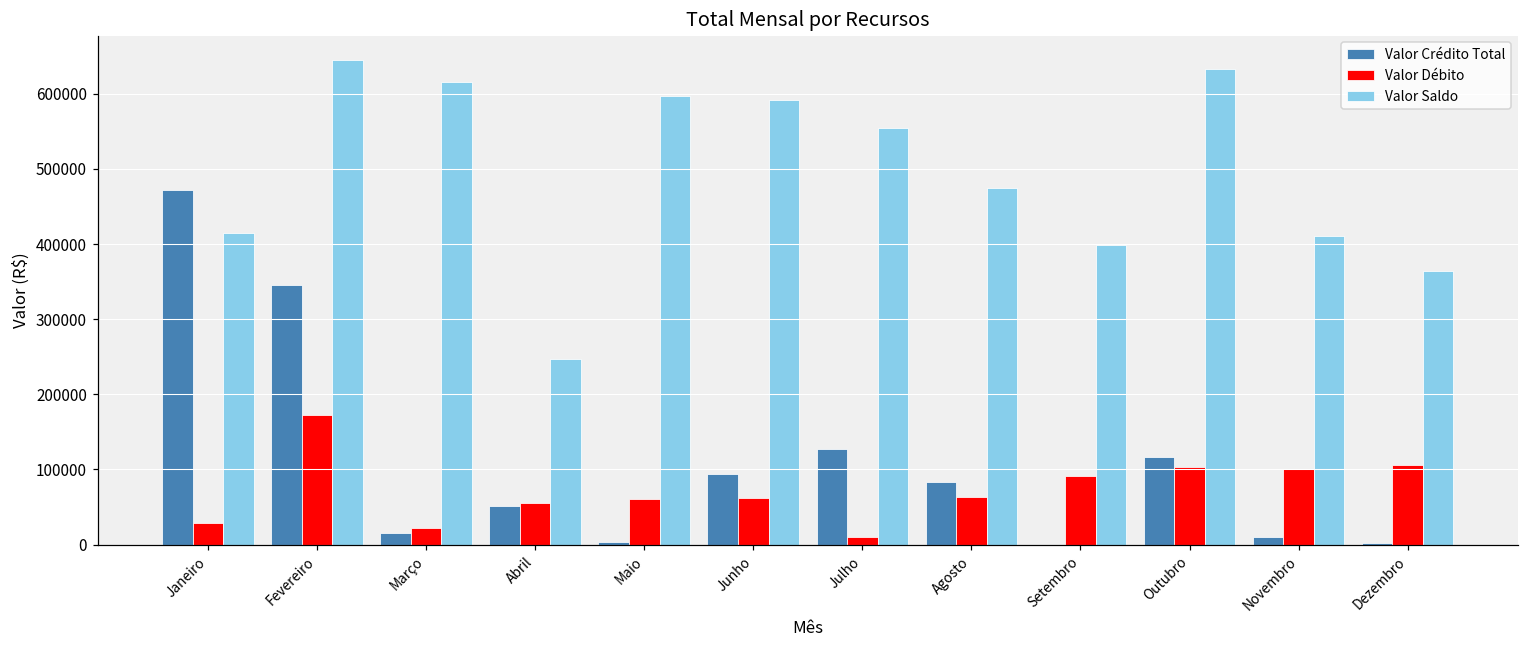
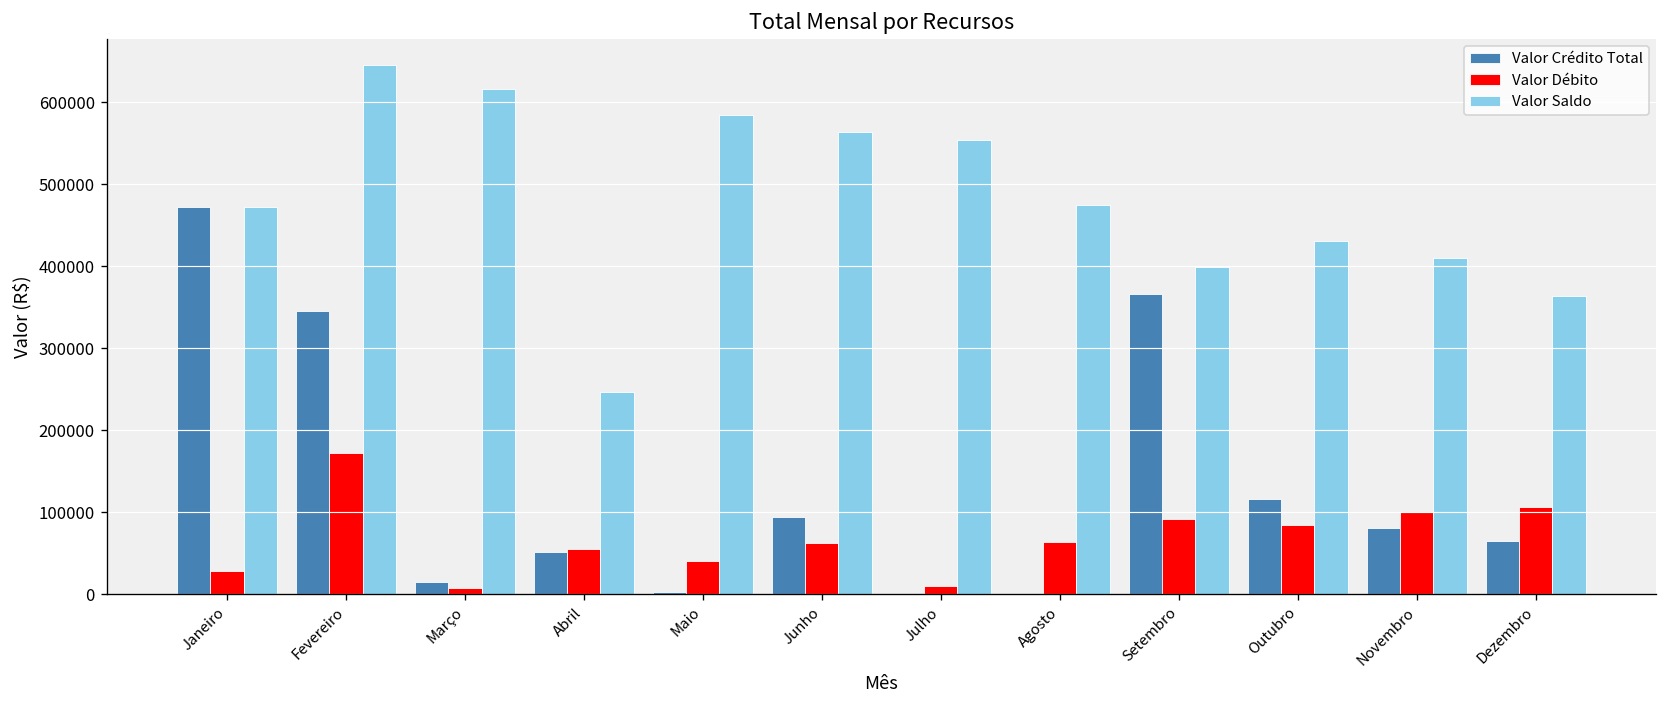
  {
    "Valor Crédito Total": {
      "Janeiro": 470000,
      "Fevereiro": 350000,
      "Março": 20000,
      "Abril": 50000,
      "Junho": 90000,
-     "Julho": 130000,
-     "Agosto": 80000,
-     "Setembro": 0,
+     "Julho": 0,
+     "Agosto": 0,
+     "Setembro": 370000,
      "Outubro": 120000,
-     "Novembro": 10000,
-     "Dezembro": 0
+     "Novembro": 80000,
+     "Dezembro": 60000
    },
    "Valor Débito": {
      "Janeiro": 30000,
      "Fevereiro": 170000,
-     "Março": 20000,
+     "Março": 10000,
      "Abril": 60000,
-     "Maio": 60000,
+     "Maio": 40000,
      "Junho": 60000,
      "Julho": 10000,
      "Agosto": 60000,
      "Setembro": 90000,
-     "Outubro": 100000,
+     "Outubro": 80000,
      "Novembro": 100000,
      "Dezembro": 110000
    },
    "Valor Saldo": {
-     "Janeiro": 410000,
+     "Janeiro": 470000,
      "Fevereiro": 650000,
      "Março": 620000,
      "Abril": 250000,
-     "Maio": 600000,
-     "Junho": 590000,
+     "Maio": 580000,
+     "Junho": 560000,
      "Julho": 550000,
      "Agosto": 470000,
      "Setembro": 400000,
-     "Outubro": 630000,
+     "Outubro": 430000,
      "Novembro": 410000,
      "Dezembro": 360000
    }
  }
